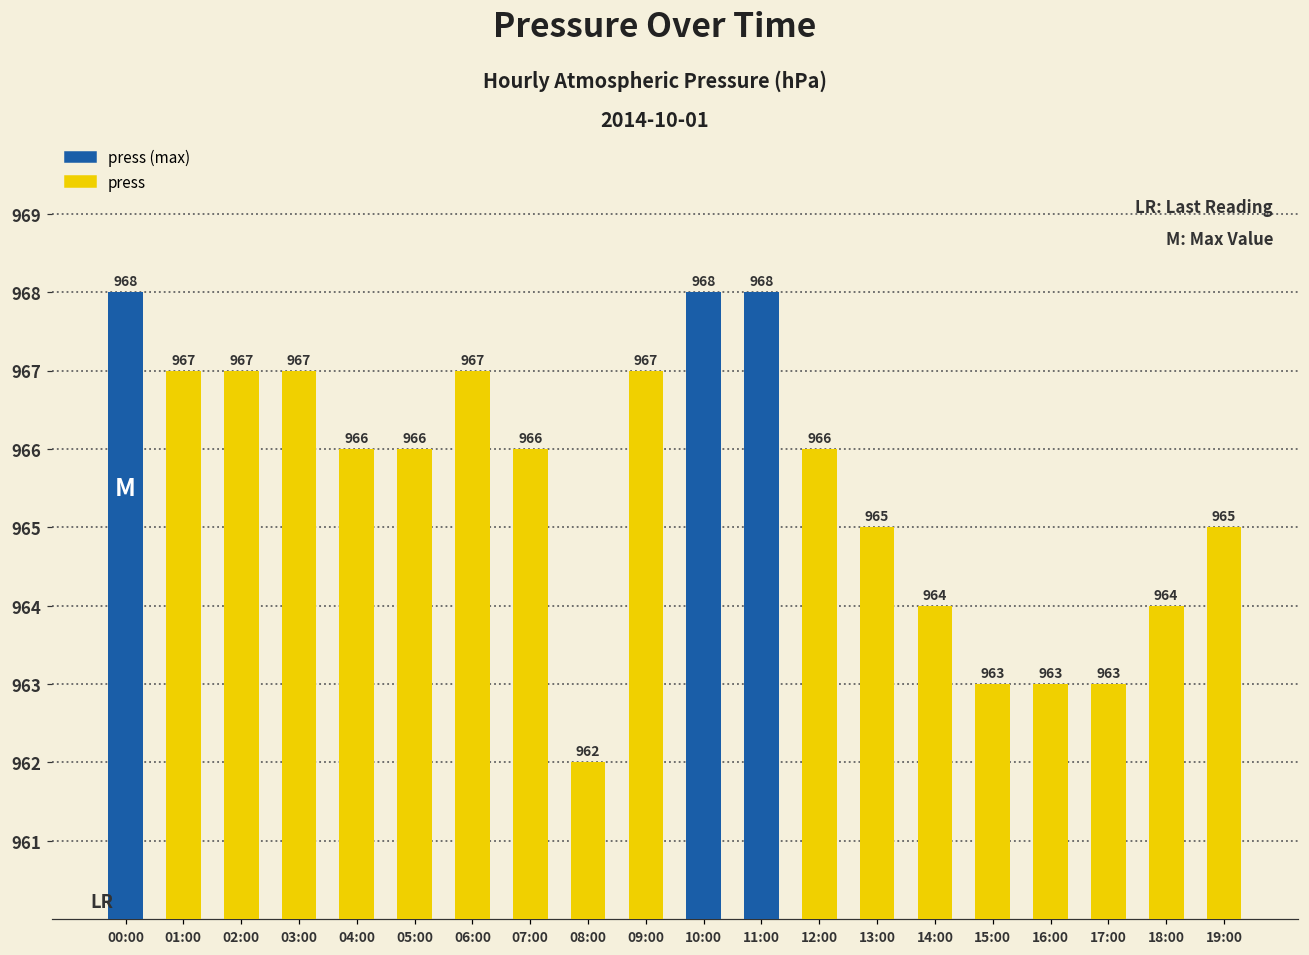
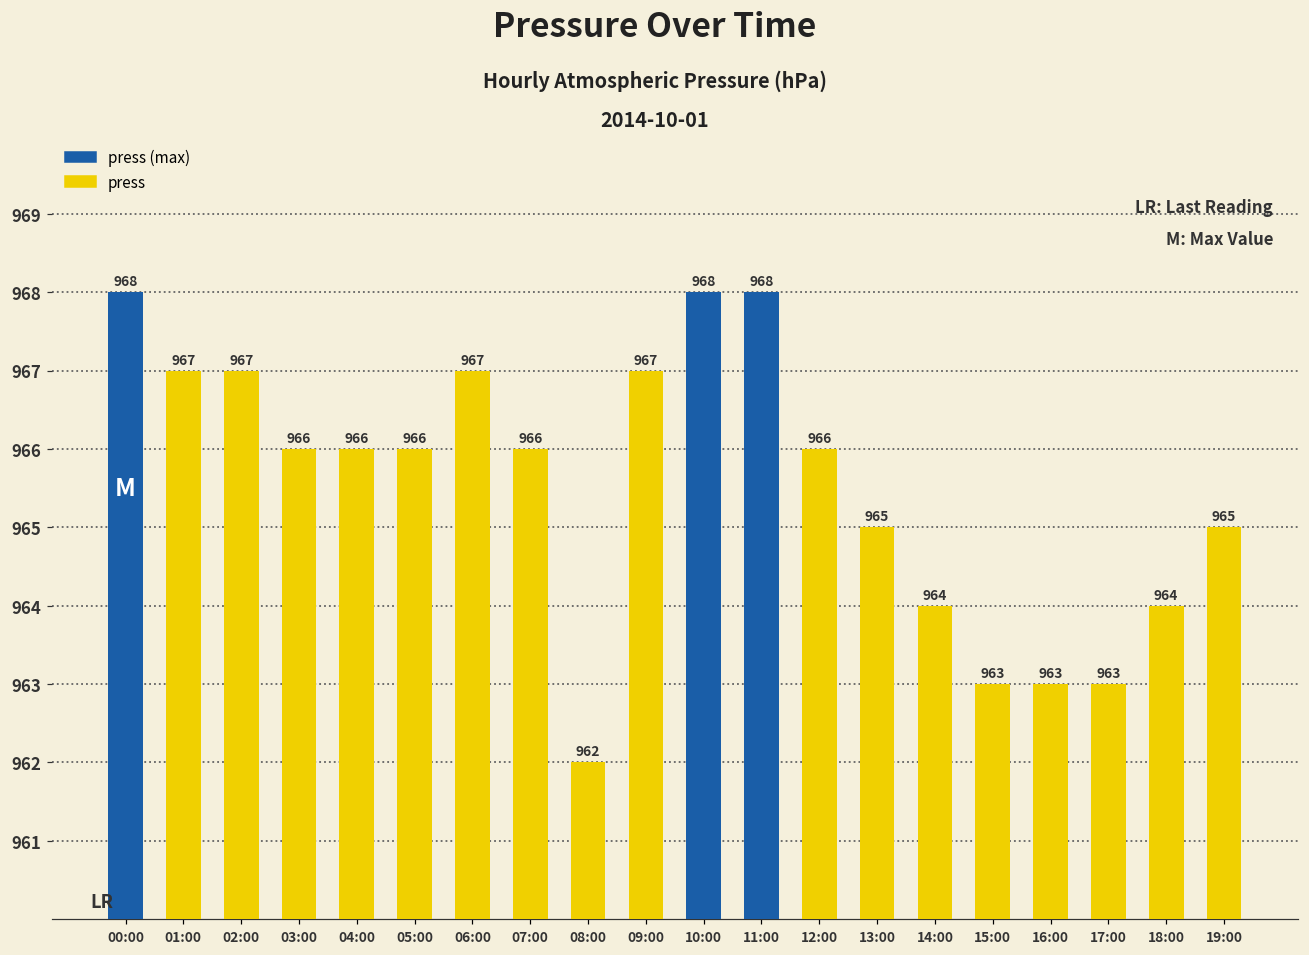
  {
    "00:00": 968,
    "01:00": 967,
    "02:00": 967,
-   "03:00": 967,
+   "03:00": 966,
    "04:00": 966,
    "05:00": 966,
    "06:00": 967,
    "07:00": 966,
    "08:00": 962,
    "09:00": 967,
    "10:00": 968,
    "11:00": 968,
    "12:00": 966,
    "13:00": 965,
    "14:00": 964,
    "15:00": 963,
    "16:00": 963,
    "17:00": 963,
    "18:00": 964,
    "19:00": 965
  }
